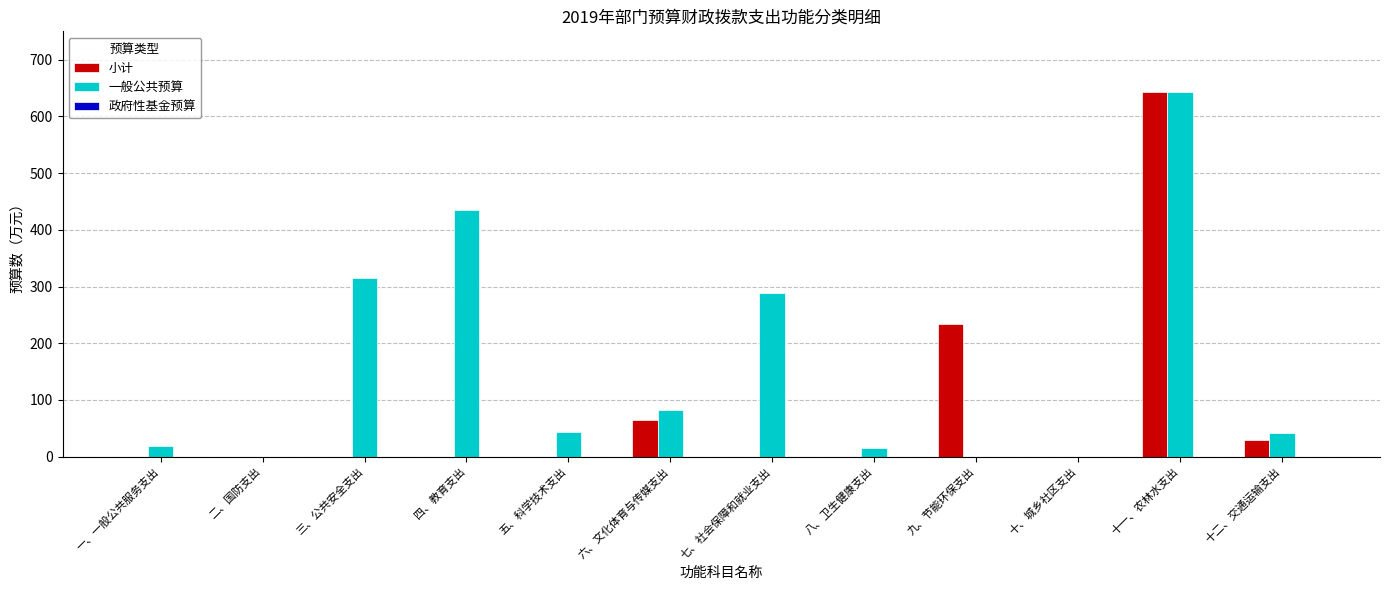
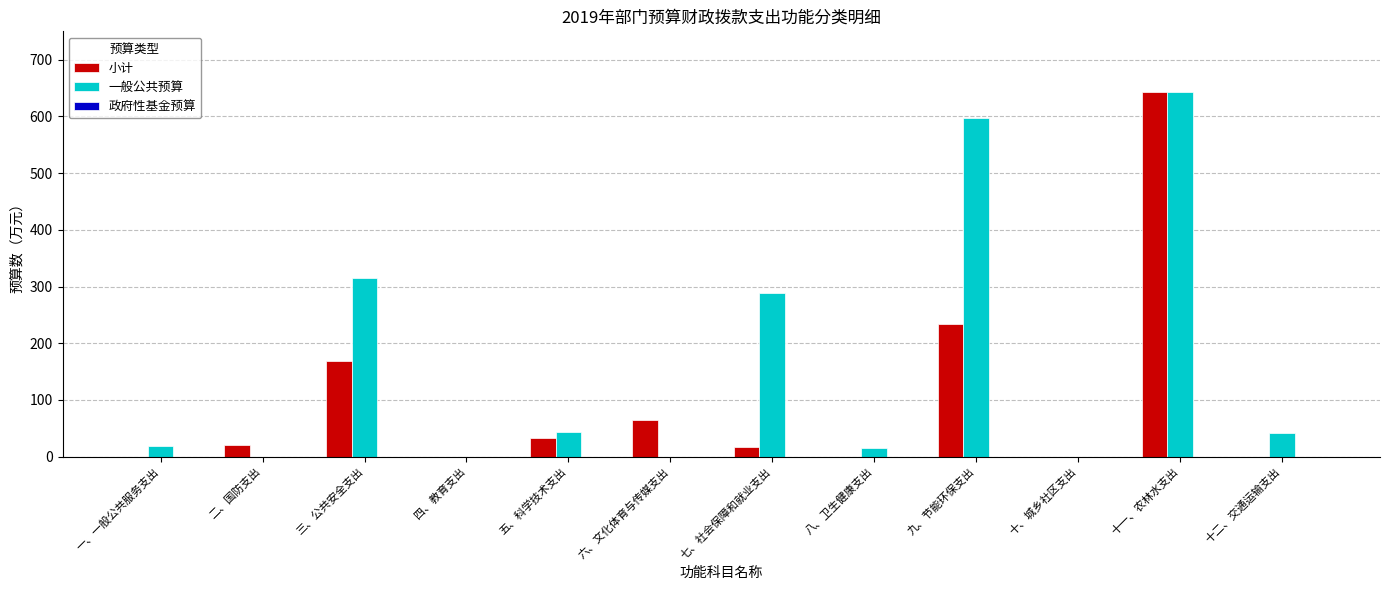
  {
    "小计": {
      "一、一般公共服务支出": 0,
-     "二、国防支出": 0,
-     "三、公共安全支出": 0,
+     "二、国防支出": 20,
+     "三、公共安全支出": 170,
      "四、教育支出": 0,
-     "五、科学技术支出": 0,
+     "五、科学技术支出": 30,
      "六、文化体育与传媒支出": 60,
-     "七、社会保障和就业支出": 0,
+     "七、社会保障和就业支出": 20,
      "八、卫生健康支出": 0,
      "九、节能环保支出": 230,
      "十、城乡社区支出": 0,
      "十一、农林水支出": 640,
-     "十二、交通运输支出": 30
+     "十二、交通运输支出": 0
    },
    "一般公共预算": {
      "一、一般公共服务支出": 20,
      "二、国防支出": 0,
      "三、公共安全支出": 320,
-     "四、教育支出": 440,
+     "四、教育支出": 0,
      "五、科学技术支出": 40,
-     "六、文化体育与传媒支出": 80,
+     "六、文化体育与传媒支出": 0,
      "七、社会保障和就业支出": 290,
      "八、卫生健康支出": 20,
-     "九、节能环保支出": 0,
+     "九、节能环保支出": 600,
      "十、城乡社区支出": 0,
      "十一、农林水支出": 640,
      "十二、交通运输支出": 40
    },
    "政府性基金预算": {
      "一、一般公共服务支出": 0,
      "二、国防支出": 0,
      "三、公共安全支出": 0,
      "四、教育支出": 0,
      "五、科学技术支出": 0,
      "六、文化体育与传媒支出": 0,
      "七、社会保障和就业支出": 0,
      "八、卫生健康支出": 0,
      "九、节能环保支出": 0,
      "十、城乡社区支出": 0,
      "十一、农林水支出": 0,
      "十二、交通运输支出": 0
    }
  }
